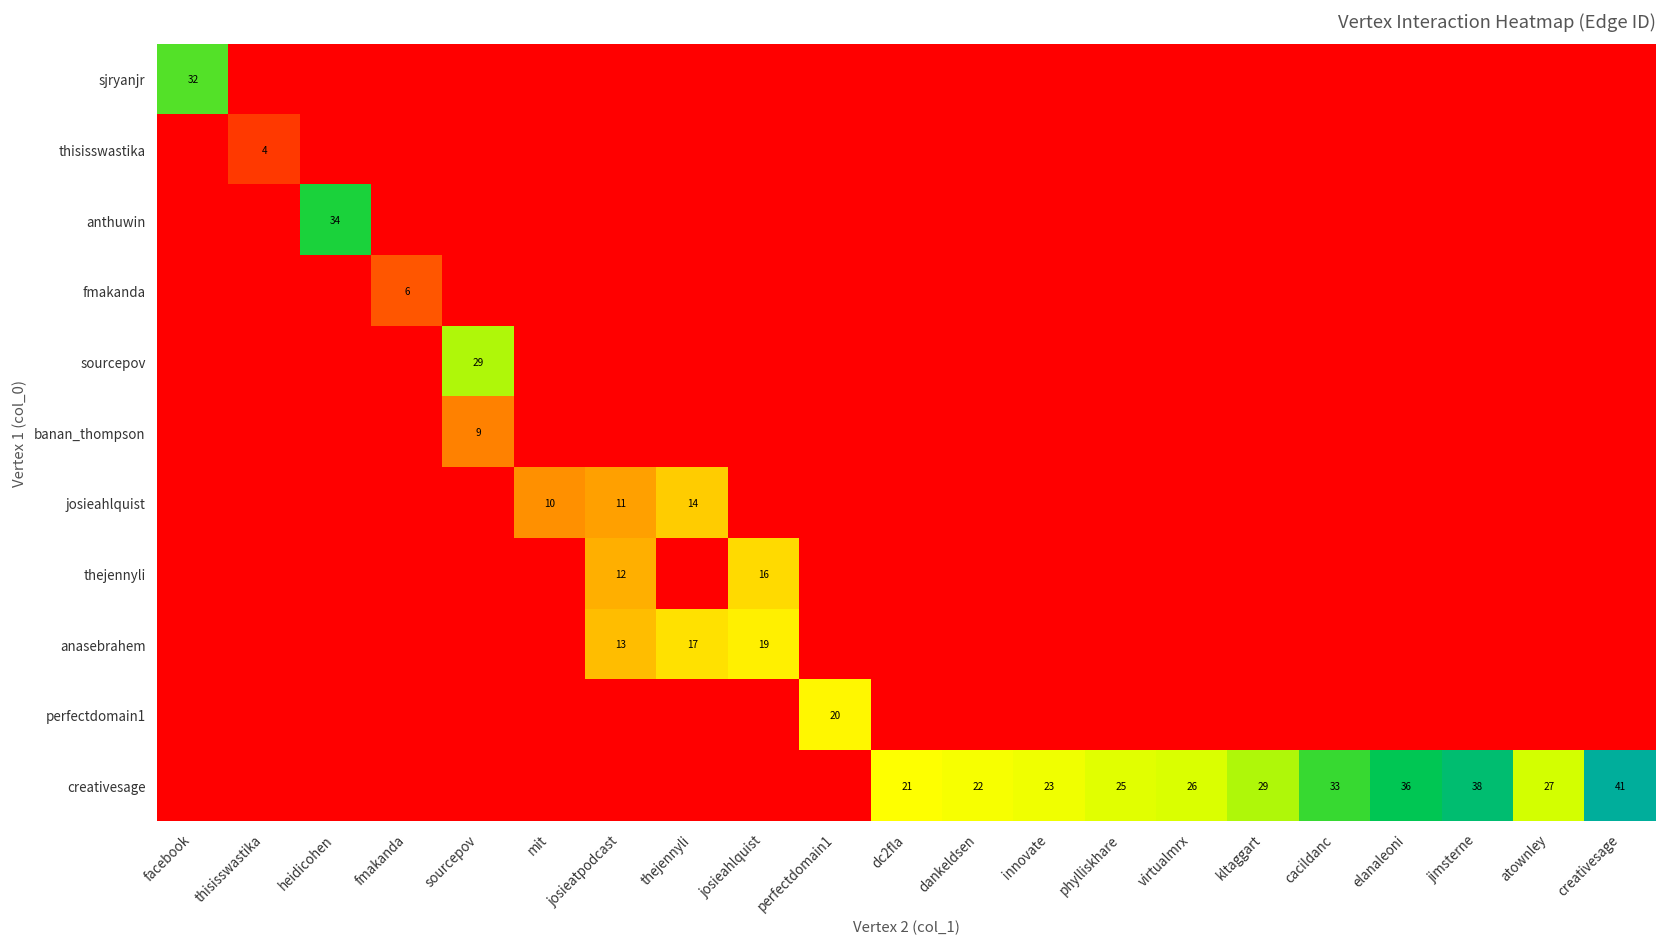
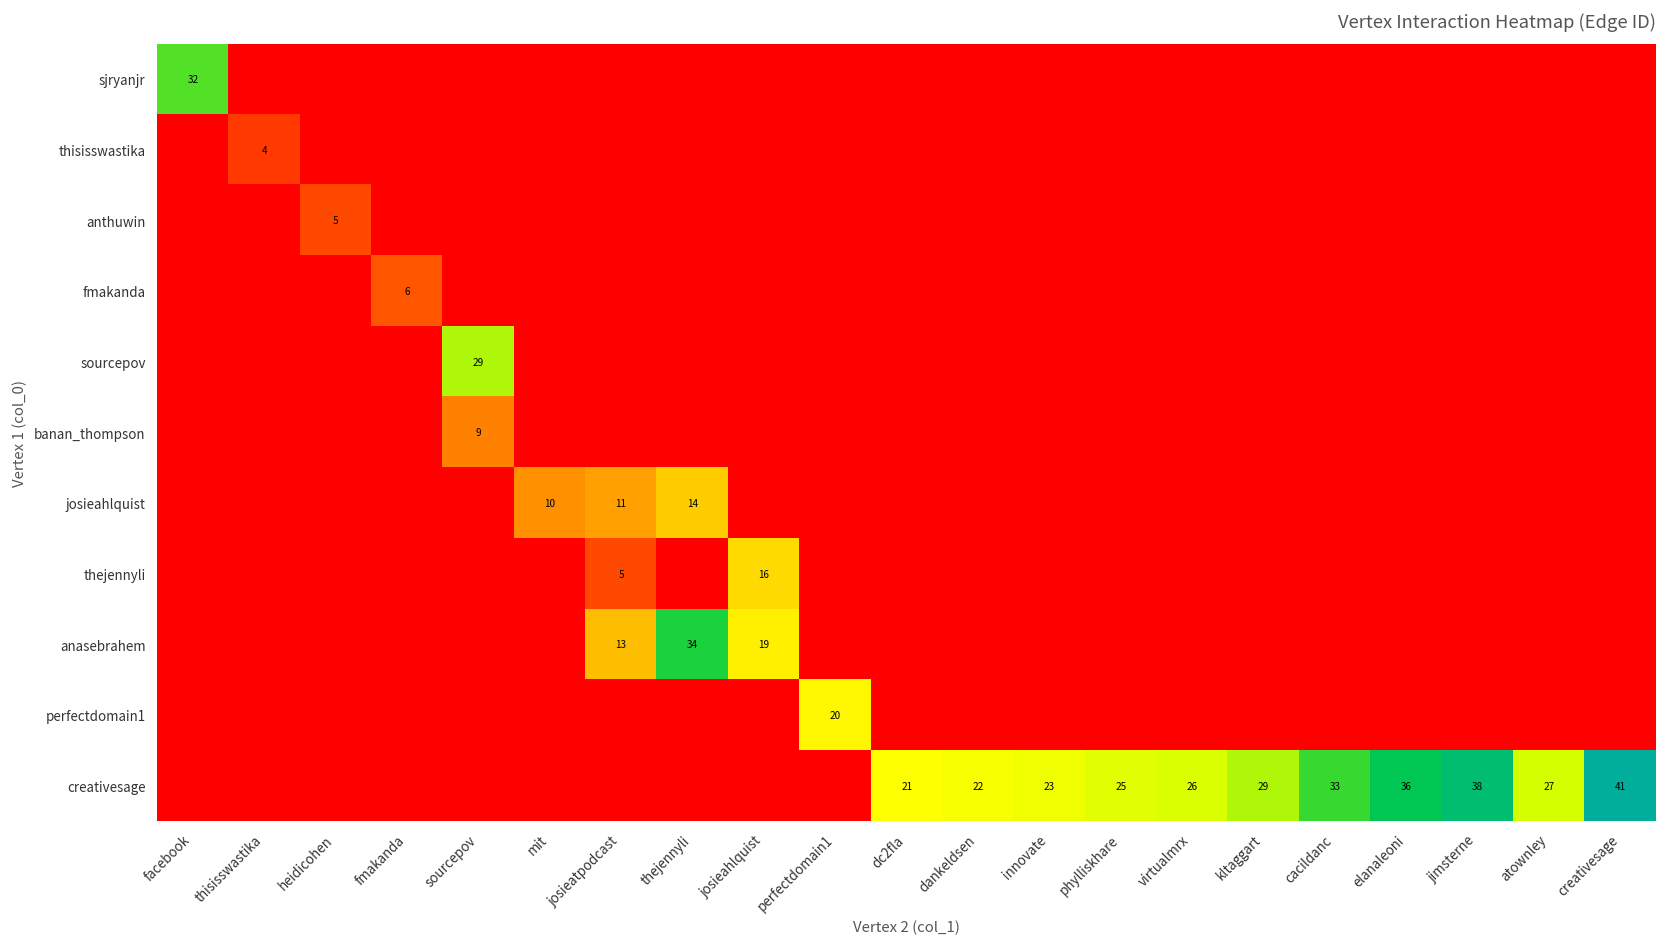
  {
    "sjryanjr": {
      "facebook": 32
    },
    "thisisswastika": {
      "thisisswastika": 4
    },
    "anthuwin": {
-     "heidicohen": 34
+     "heidicohen": 5
    },
    "fmakanda": {
      "fmakanda": 6
    },
    "sourcepov": {
      "sourcepov": 29
    },
    "banan_thompson": {
      "sourcepov": 9
    },
    "josieahlquist": {
      "mit": 10,
      "josieatpodcast": 11,
      "thejennyli": 14
    },
    "thejennyli": {
-     "josieatpodcast": 12,
+     "josieatpodcast": 5,
      "josieahlquist": 16
    },
    "anasebrahem": {
      "josieatpodcast": 13,
-     "thejennyli": 17,
+     "thejennyli": 34,
      "josieahlquist": 19
    },
    "perfectdomain1": {
      "perfectdomain1": 20
    },
    "creativesage": {
      "dc2fla": 21,
      "dankeldsen": 22,
      "innovate": 23,
      "phylliskhare": 25,
      "virtualmrx": 26,
      "kltaggart": 29,
      "cacildanc": 33,
      "elanaleoni": 36,
      "jimsterne": 38,
      "atownley": 27,
      "creativesage": 41
    }
  }
